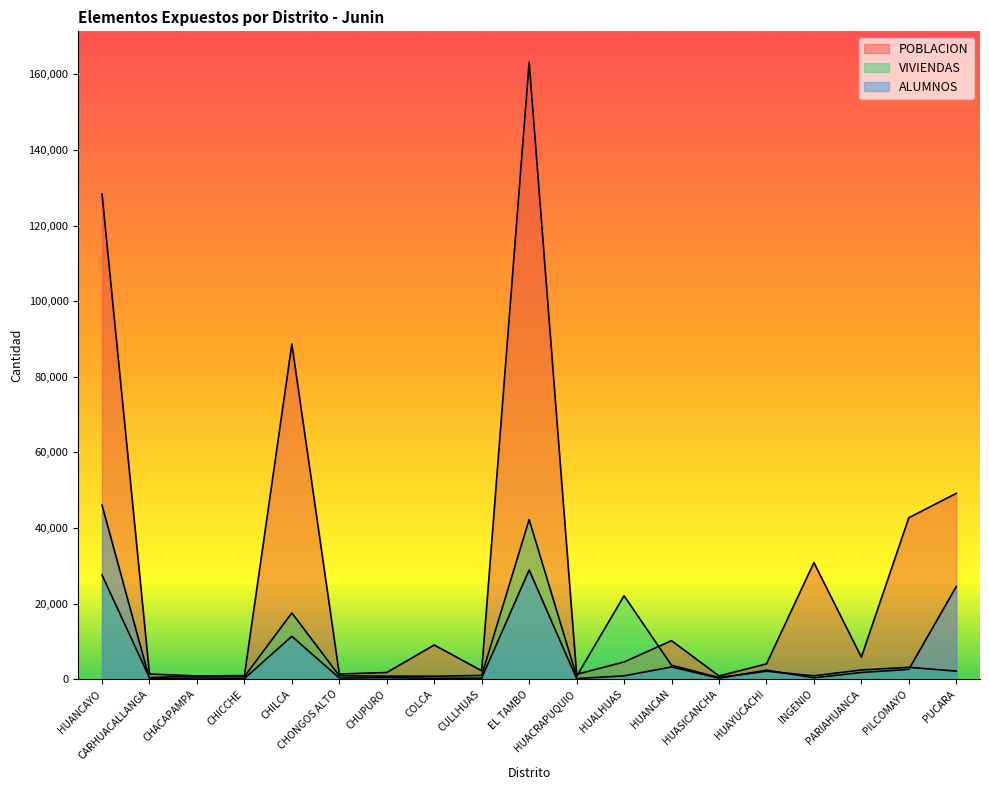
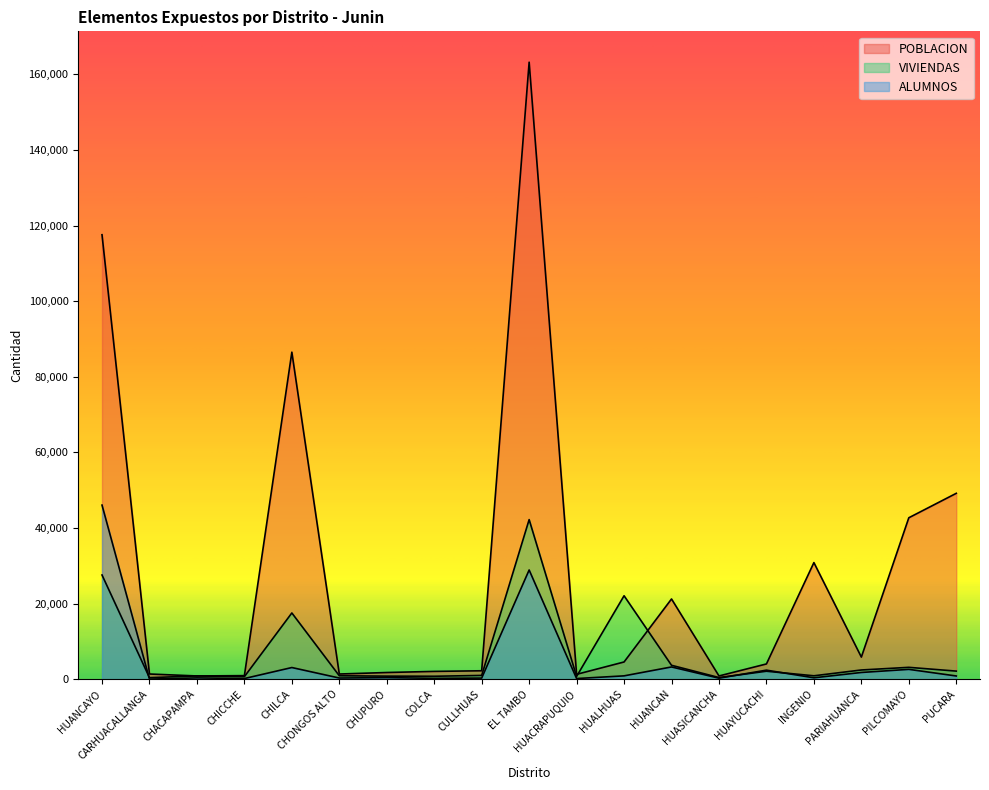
  {
    "POBLACION": {
-     "HUANCAYO": "128,000",
+     "HUANCAYO": "118,000",
      "CARHUACALLANGA": "1,000",
-     "CHILCA": "89,000",
+     "CHILCA": "86,000",
      "CHUPURO": "2,000",
-     "COLCA": "9,000",
+     "COLCA": "2,000",
      "CULLHUAS": "2,000",
      "EL TAMBO": "163,000",
      "HUALHUAS": "5,000",
-     "HUANCAN": "10,000",
+     "HUANCAN": "21,000",
      "HUAYUCACHI": "4,000",
      "INGENIO": "31,000",
      "PARIAHUANCA": "6,000",
      "PILCOMAYO": "43,000",
      "PUCARA": "49,000"
    },
    "VIVIENDAS": {
      "HUANCAYO": "28,000",
      "CHILCA": "18,000",
      "CULLHUAS": "1,000",
      "EL TAMBO": "42,000",
      "HUALHUAS": "22,000",
      "PUCARA": "2,000"
    },
    "ALUMNOS": {
      "HUANCAYO": "46,000",
-     "CHILCA": "11,000",
+     "CHILCA": "3,000",
      "CULLHUAS": "0",
      "EL TAMBO": "29,000",
      "HUALHUAS": "1,000",
-     "PUCARA": "24,000"
+     "PUCARA": "1,000"
    }
  }
